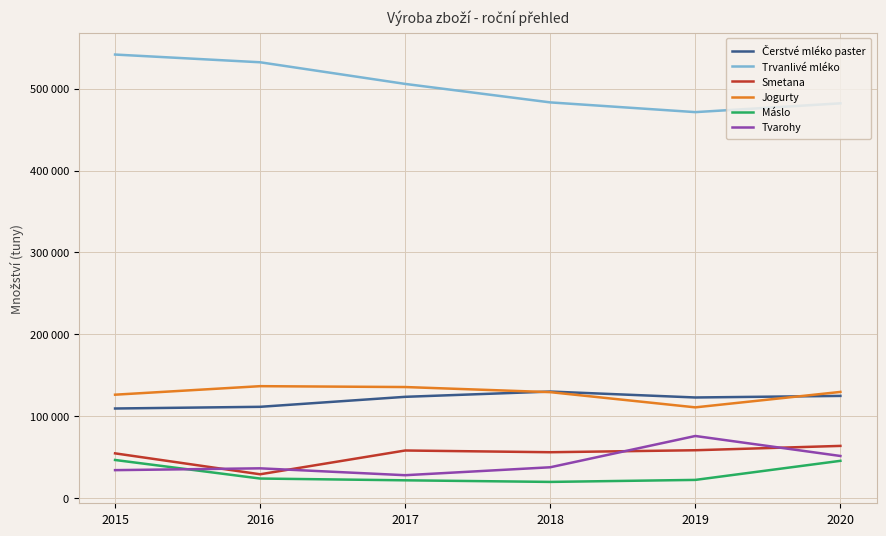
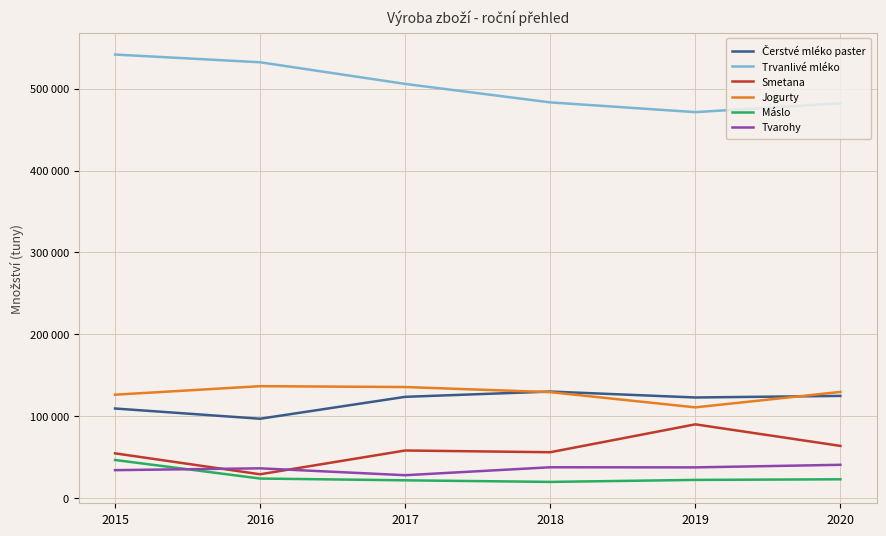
  {
    "Čerstvé mléko paster": {
      "2015": 110000,
-     "2016": 110000,
+     "2016": 100000,
      "2017": 120000,
      "2019": 120000,
      "2020": 130000
    },
    "Trvanlivé mléko": {
      "2015": 540000,
      "2016": 530000,
      "2017": 510000,
      "2018": 480000,
      "2019": 470000
    },
    "Smetana": {
      "2015": 60000,
      "2016": 30000,
      "2017": 60000,
      "2018": 60000,
-     "2019": 60000,
+     "2019": 90000,
      "2020": 60000
    },
    "Jogurty": {
      "2015": 130000,
      "2016": 140000,
      "2017": 140000,
      "2019": 110000,
      "2020": 130000
    },
    "Máslo": {
      "2015": 50000,
      "2016": 20000,
      "2017": 20000,
      "2018": 20000,
      "2019": 20000,
-     "2020": 50000
+     "2020": 20000
    },
    "Tvarohy": {
      "2015": 30000,
      "2016": 40000,
      "2017": 30000,
      "2018": 40000,
-     "2019": 80000,
-     "2020": 50000
+     "2019": 40000,
+     "2020": 40000
    }
  }
